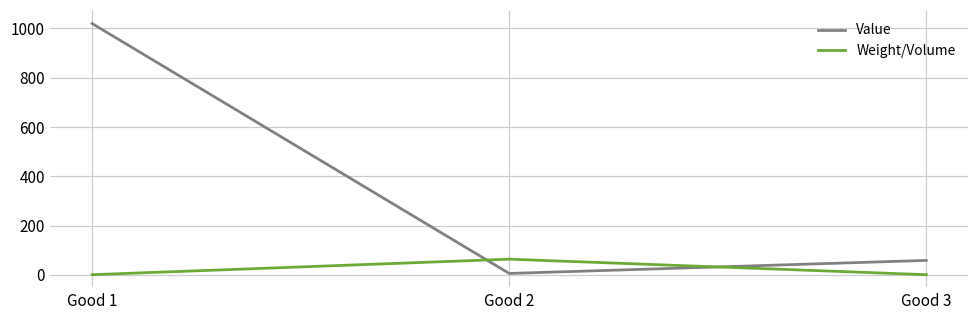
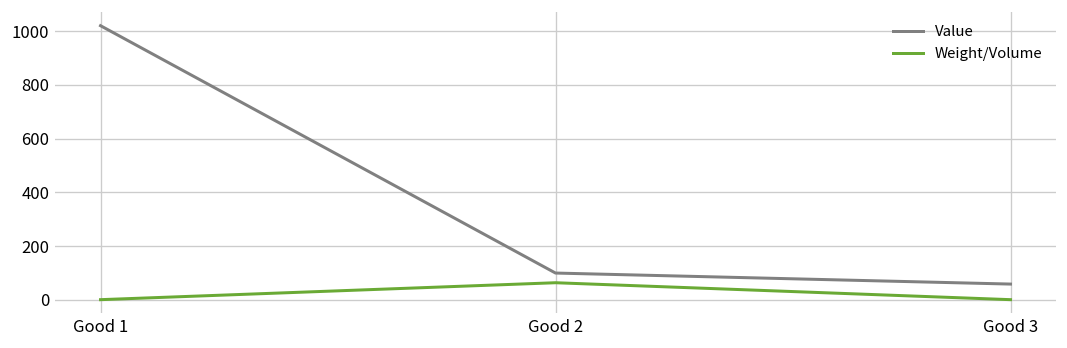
  {
    "Value": {
      "Good 1": 1020,
-     "Good 2": 10,
+     "Good 2": 100,
      "Good 3": 60
    },
    "Weight/Volume": {
      "Good 1": 0,
      "Good 2": 60,
      "Good 3": 0
    }
  }
